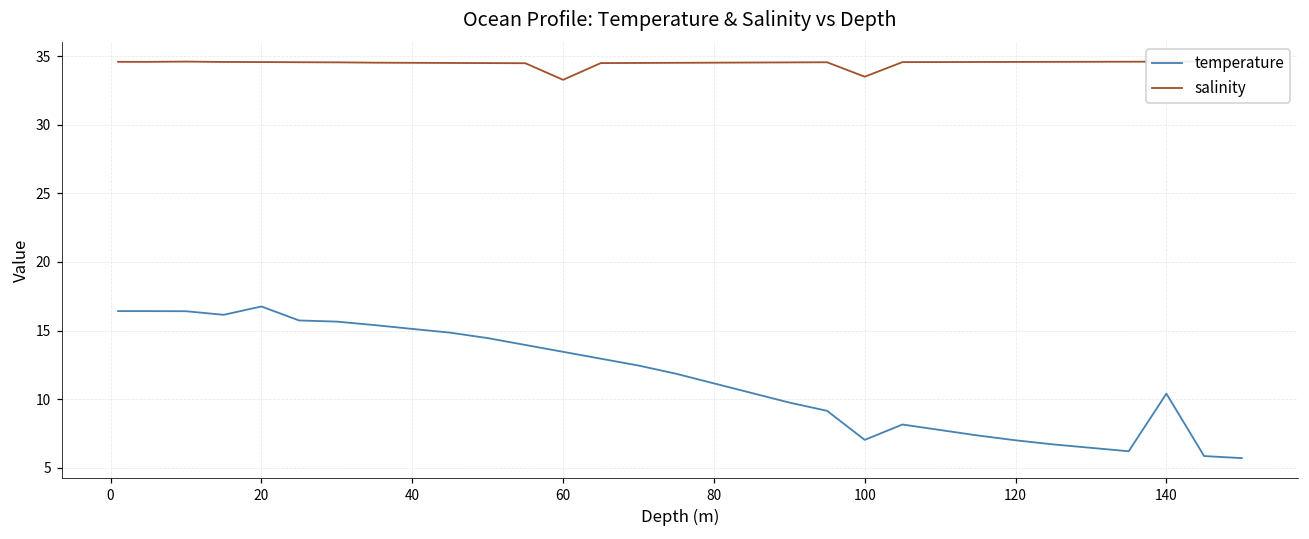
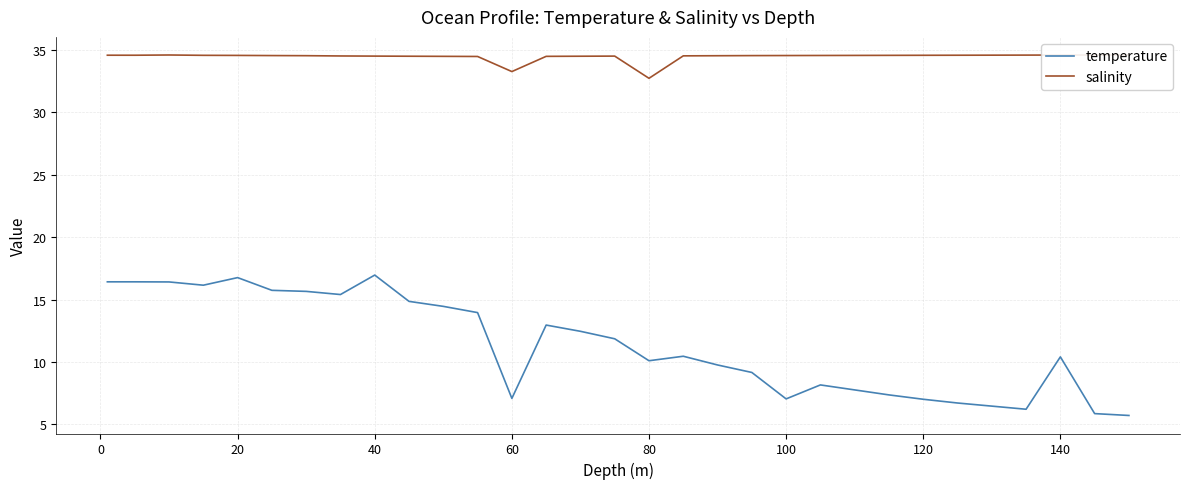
  {
    "temperature": {
      "20": 16.8,
-     "40": 15.1,
-     "60": 13.5,
-     "80": 11.2,
+     "40": 17.0,
+     "60": 7.1,
+     "80": 10.1,
      "100": 7.0,
      "120": 7.0,
      "140": 10.4
    },
    "salinity": {
      "20": 34.6,
      "40": 34.5,
      "60": 33.3,
-     "80": 34.5,
-     "100": 33.5,
+     "80": 32.7,
+     "100": 34.6,
      "120": 34.6
    }
  }
